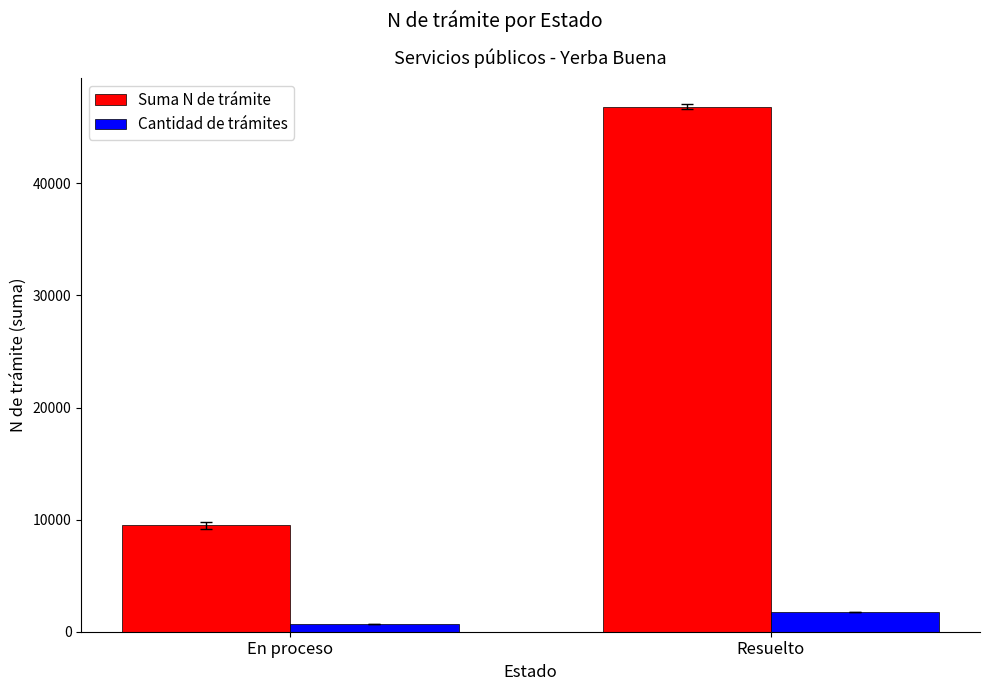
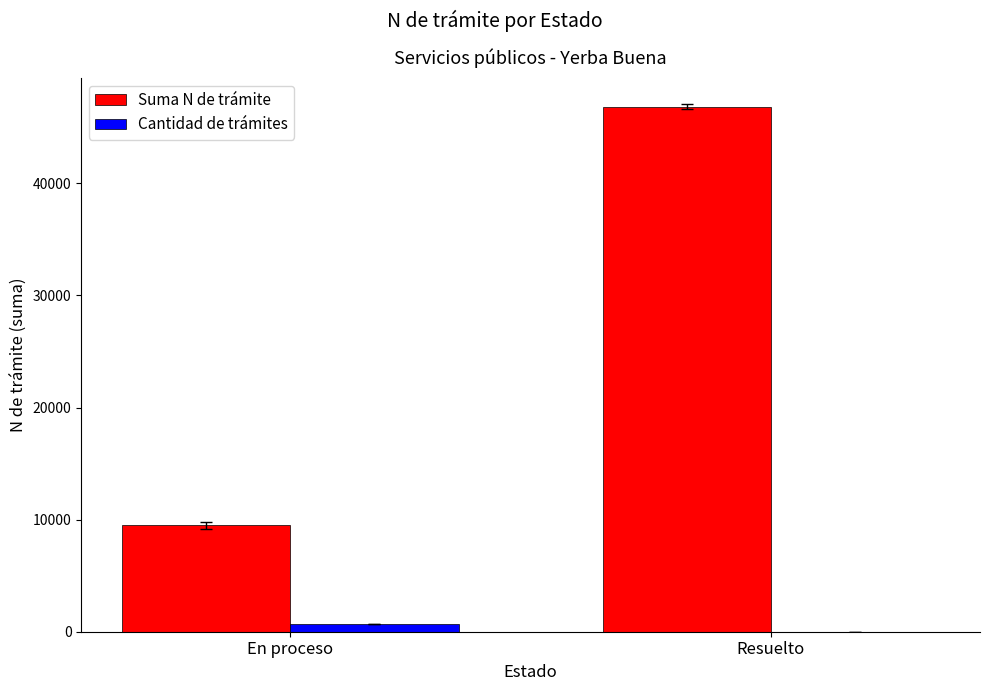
  {
    "Suma N de trámite": {
      "En proceso": 9500,
      "Resuelto": 46800
    },
    "Cantidad de trámites": {
      "En proceso": 700,
-     "Resuelto": 1700
+     "Resuelto": 0
    }
  }
